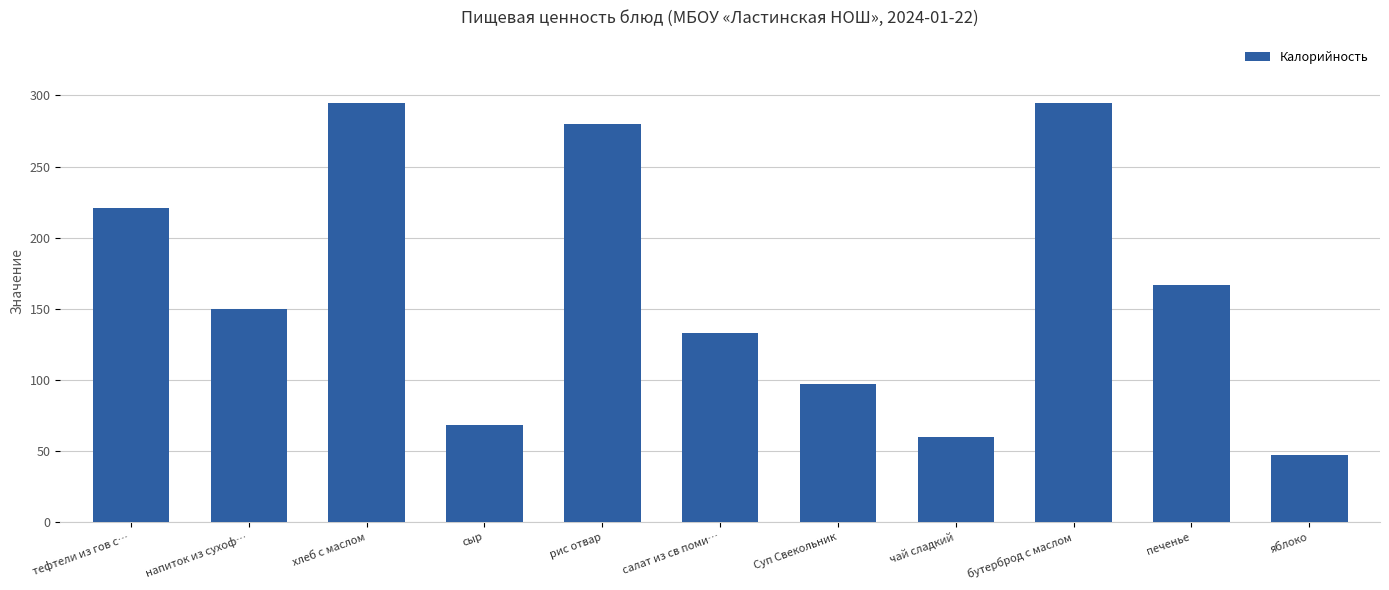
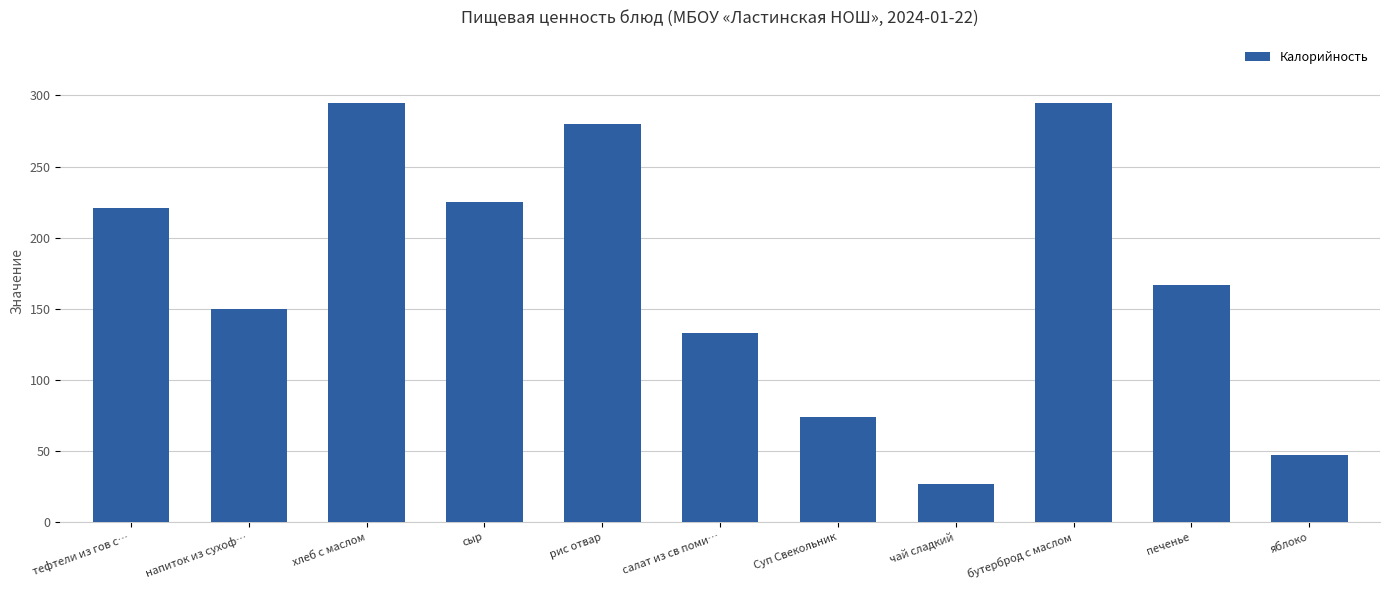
  {
    "тефтели из гов с…": 221,
    "напиток из сухоф…": 150,
    "хлеб с маслом": 295,
-   "сыр": 68,
+   "сыр": 225,
    "рис отвар": 280,
    "салат из св поми…": 133,
-   "Суп Свекольник": 97,
-   "чай сладкий": 60,
+   "Суп Свекольник": 74,
+   "чай сладкий": 27,
    "бутерброд с маслом": 295,
    "печенье": 167,
    "яблоко": 47
  }
